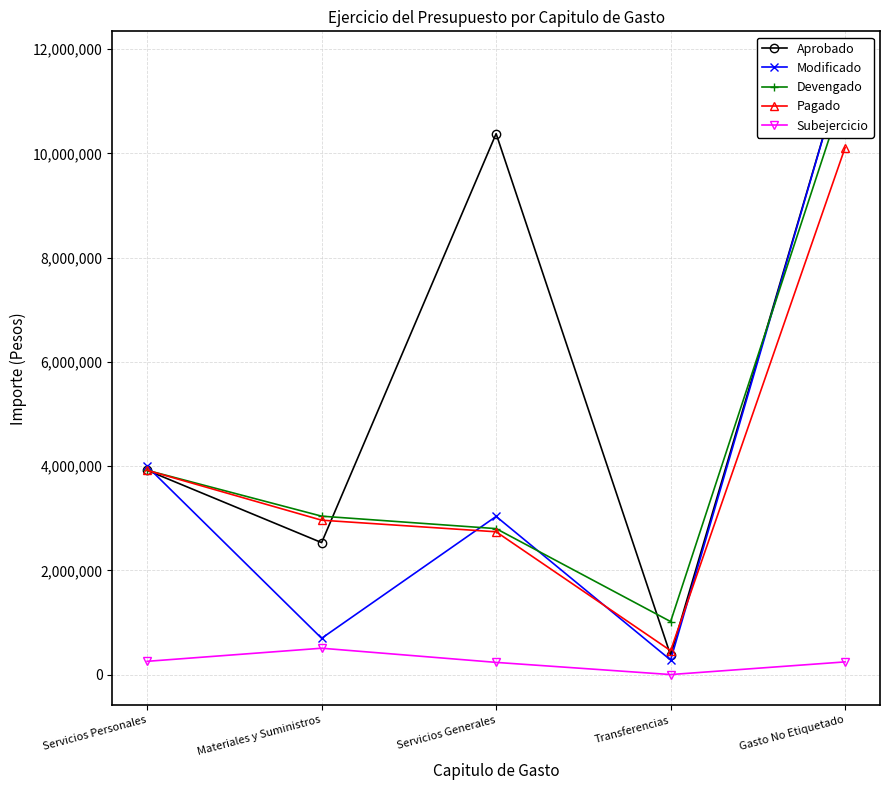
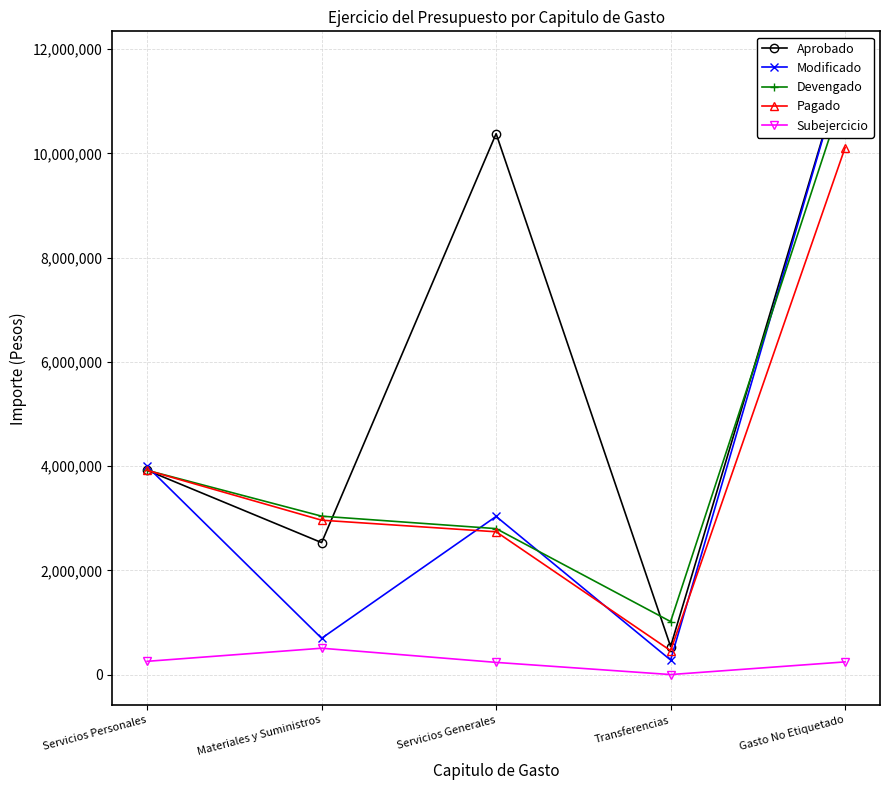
  {
    "Aprobado": {
      "Materiales y Suministros": "2,500,000",
      "Servicios Generales": "10,400,000",
-     "Transferencias": "400,000"
+     "Transferencias": "500,000"
    },
    "Modificado": {
      "Servicios Personales": "4,000,000",
      "Materiales y Suministros": "700,000",
      "Servicios Generales": "3,000,000",
      "Transferencias": "300,000"
    },
    "Devengado": {
      "Materiales y Suministros": "3,000,000",
      "Servicios Generales": "2,800,000",
      "Transferencias": "1,000,000"
    },
    "Pagado": {
      "Materiales y Suministros": "3,000,000",
      "Servicios Generales": "2,700,000",
      "Transferencias": "500,000",
      "Gasto No Etiquetado": "10,100,000"
    },
    "Subejercicio": {
      "Servicios Personales": "300,000",
      "Materiales y Suministros": "500,000",
      "Servicios Generales": "200,000",
      "Transferencias": "0",
      "Gasto No Etiquetado": "200,000"
    }
  }
